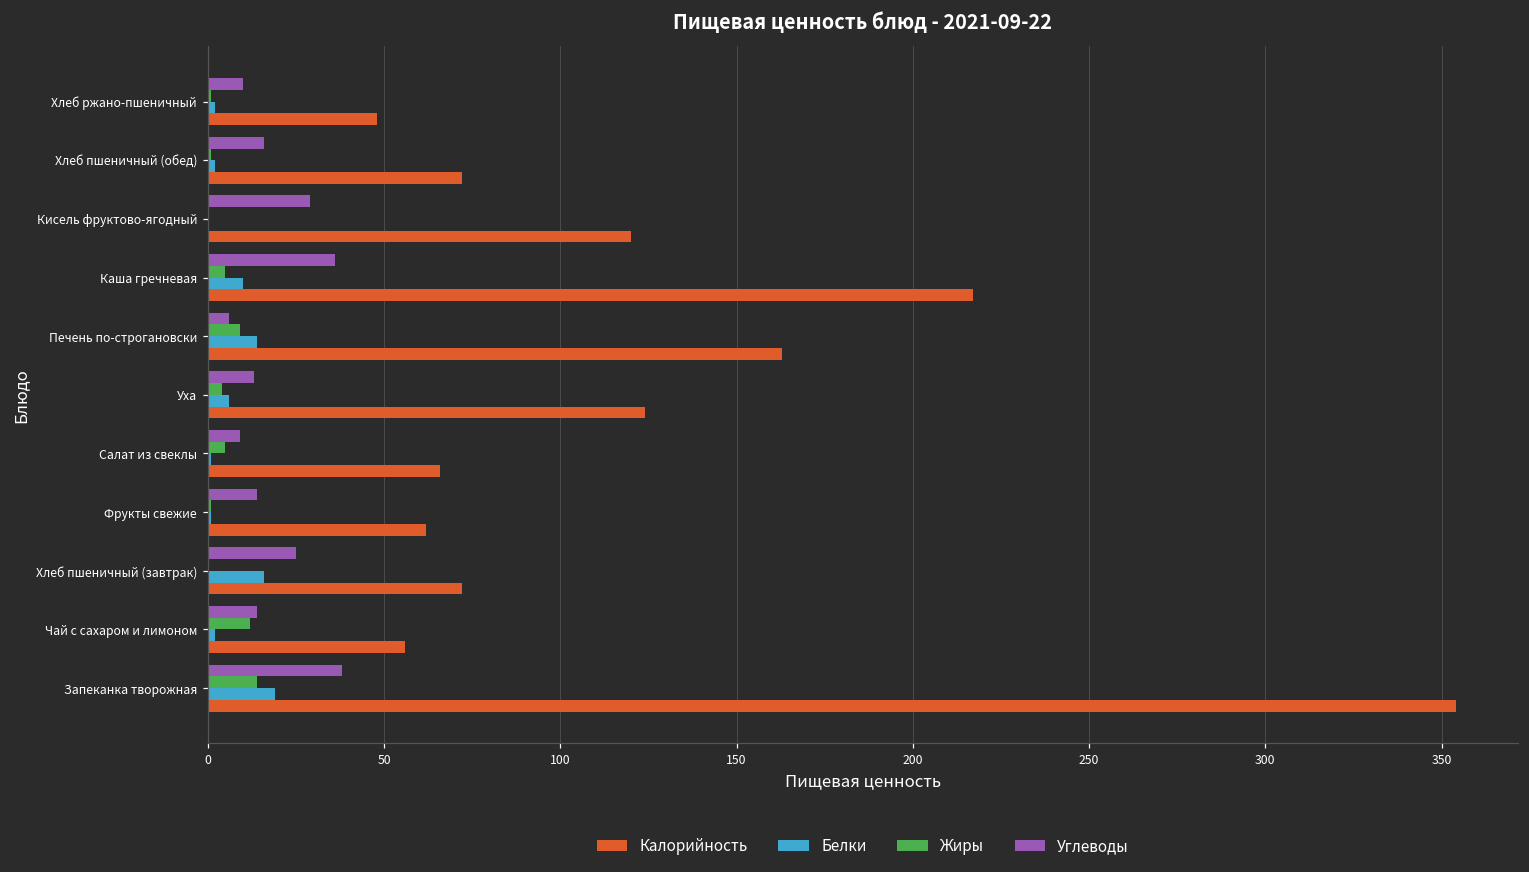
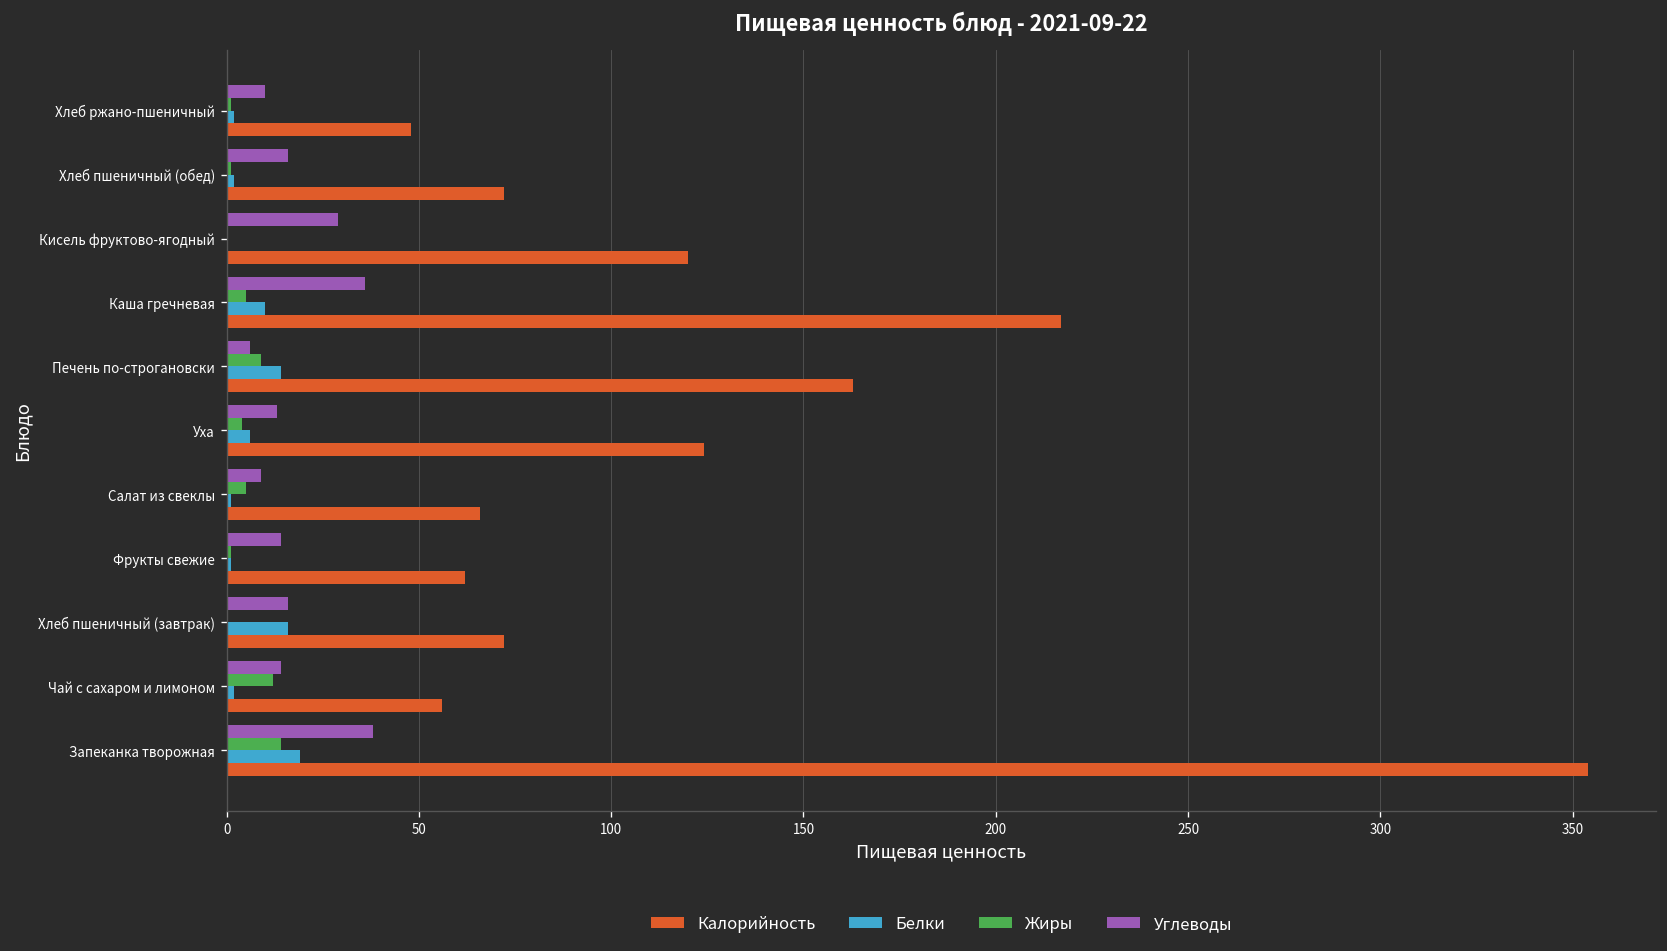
  {
    "Калорийность": {
      "Хлеб ржано-пшеничный": 48,
      "Хлеб пшеничный (обед)": 72,
      "Кисель фруктово-ягодный": 120,
      "Каша гречневая": 217,
      "Печень по-строгановски": 163,
      "Уха": 124,
      "Салат из свеклы": 66,
      "Фрукты свежие": 62,
      "Хлеб пшеничный (завтрак)": 72,
      "Чай с сахаром и лимоном": 56,
      "Запеканка творожная": 354
    },
    "Белки": {
      "Хлеб ржано-пшеничный": 2,
      "Хлеб пшеничный (обед)": 2,
      "Кисель фруктово-ягодный": 0,
      "Каша гречневая": 10,
      "Печень по-строгановски": 14,
      "Уха": 6,
      "Салат из свеклы": 1,
      "Фрукты свежие": 1,
      "Хлеб пшеничный (завтрак)": 16,
      "Чай с сахаром и лимоном": 2,
      "Запеканка творожная": 19
    },
    "Жиры": {
      "Хлеб ржано-пшеничный": 1,
      "Хлеб пшеничный (обед)": 1,
      "Кисель фруктово-ягодный": 0,
      "Каша гречневая": 5,
      "Печень по-строгановски": 9,
      "Уха": 4,
      "Салат из свеклы": 5,
      "Фрукты свежие": 1,
      "Хлеб пшеничный (завтрак)": 0,
      "Чай с сахаром и лимоном": 12,
      "Запеканка творожная": 14
    },
    "Углеводы": {
      "Хлеб ржано-пшеничный": 10,
      "Хлеб пшеничный (обед)": 16,
      "Кисель фруктово-ягодный": 29,
      "Каша гречневая": 36,
      "Печень по-строгановски": 6,
      "Уха": 13,
      "Салат из свеклы": 9,
      "Фрукты свежие": 14,
-     "Хлеб пшеничный (завтрак)": 25,
+     "Хлеб пшеничный (завтрак)": 16,
      "Чай с сахаром и лимоном": 14,
      "Запеканка творожная": 38
    }
  }
